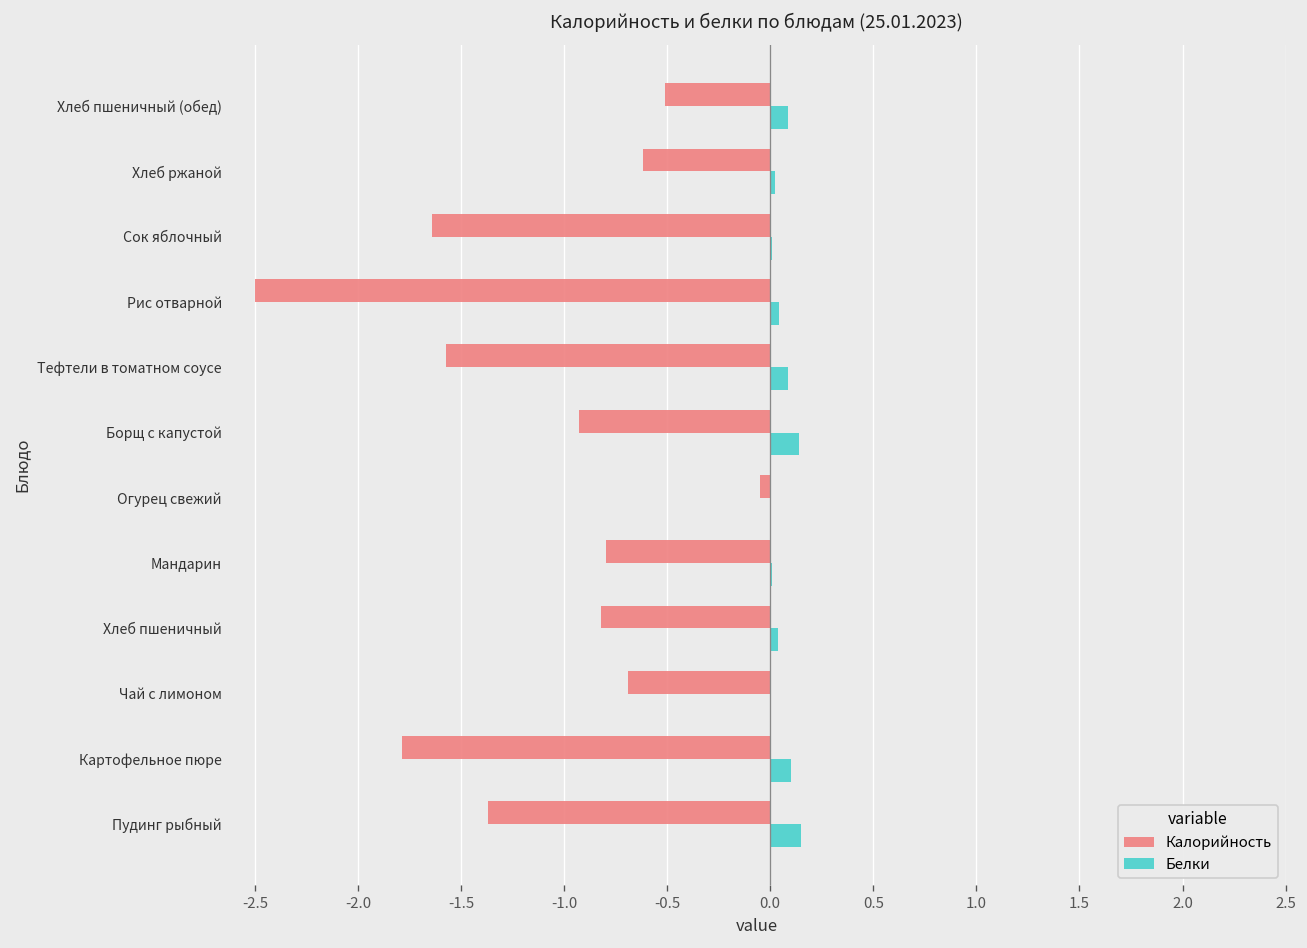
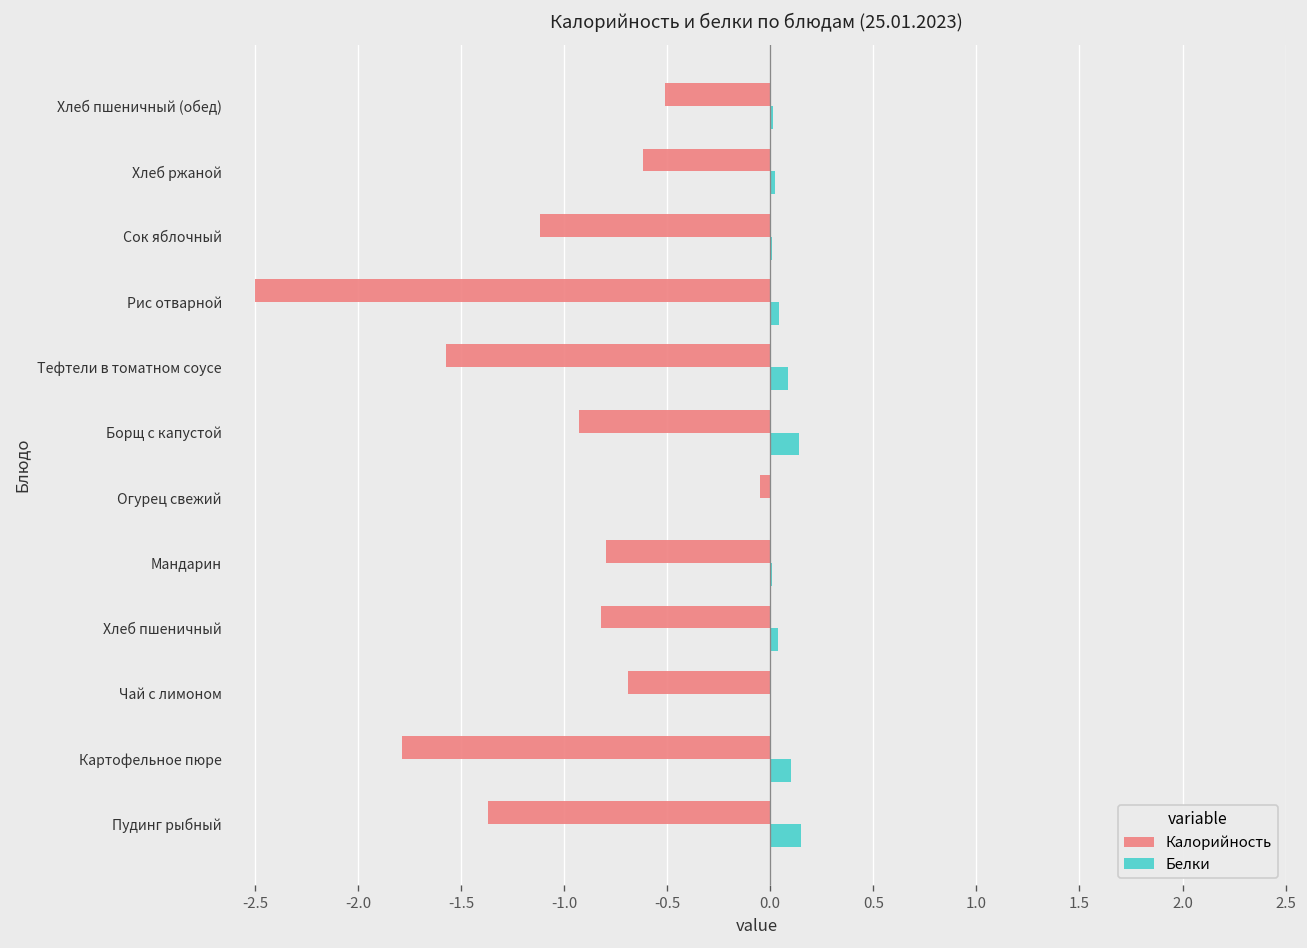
  {
    "Калорийность": {
      "Хлеб пшеничный (обед)": -0.51,
      "Хлеб ржаной": -0.62,
-     "Сок яблочный": -1.64,
+     "Сок яблочный": -1.12,
      "Рис отварной": -2.50,
      "Тефтели в томатном соусе": -1.57,
      "Борщ с капустой": -0.93,
      "Огурец свежий": -0.05,
      "Мандарин": -0.80,
      "Хлеб пшеничный": -0.82,
      "Чай с лимоном": -0.69,
      "Картофельное пюре": -1.79,
      "Пудинг рыбный": -1.37
    },
    "Белки": {
-     "Хлеб пшеничный (обед)": 0.09,
+     "Хлеб пшеничный (обед)": 0.02,
      "Хлеб ржаной": 0.02,
      "Рис отварной": 0.04,
      "Тефтели в томатном соусе": 0.09,
      "Борщ с капустой": 0.14,
      "Хлеб пшеничный": 0.04,
      "Картофельное пюре": 0.10,
      "Пудинг рыбный": 0.15
    }
  }
